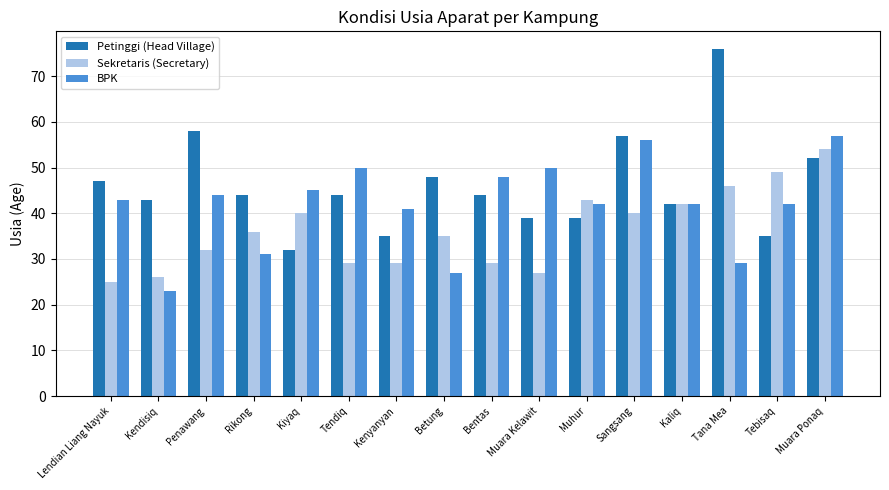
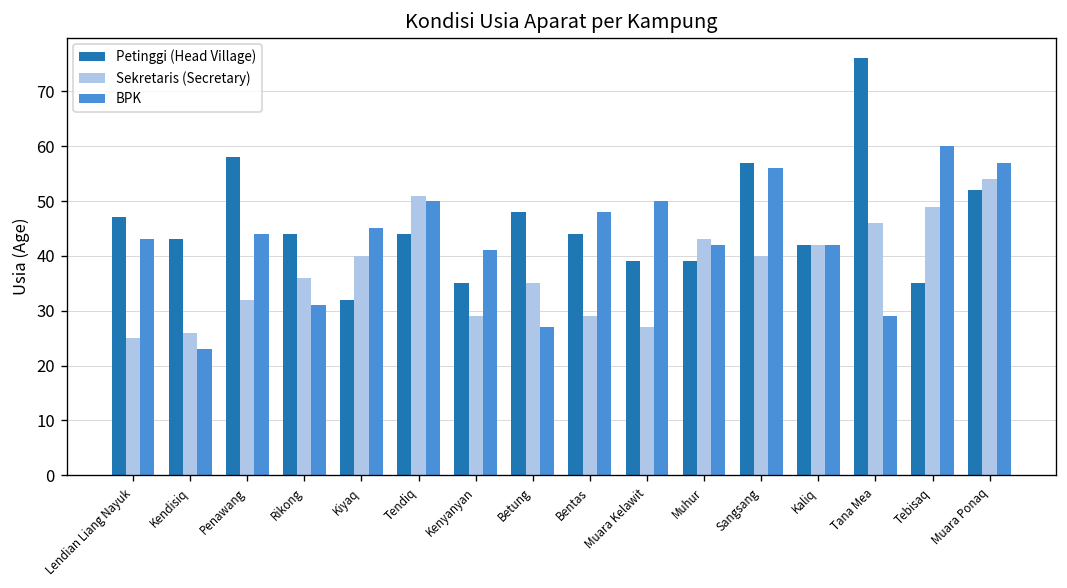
  {
    "Petinggi (Head Village)": {
      "Lendian Liang Nayuk": 47,
      "Kendisiq": 43,
      "Penawang": 58,
      "Rikong": 44,
      "Kiyaq": 32,
      "Tendiq": 44,
      "Kenyanyan": 35,
      "Betung": 48,
      "Bentas": 44,
      "Muara Kelawit": 39,
      "Muhur": 39,
      "Sangsang": 57,
      "Kaliq": 42,
      "Tana Mea": 76,
      "Tebisaq": 35,
      "Muara Ponaq": 52
    },
    "Sekretaris (Secretary)": {
      "Lendian Liang Nayuk": 25,
      "Kendisiq": 26,
      "Penawang": 32,
      "Rikong": 36,
      "Kiyaq": 40,
-     "Tendiq": 29,
+     "Tendiq": 51,
      "Kenyanyan": 29,
      "Betung": 35,
      "Bentas": 29,
      "Muara Kelawit": 27,
      "Muhur": 43,
      "Sangsang": 40,
      "Kaliq": 42,
      "Tana Mea": 46,
      "Tebisaq": 49,
      "Muara Ponaq": 54
    },
    "BPK": {
      "Lendian Liang Nayuk": 43,
      "Kendisiq": 23,
      "Penawang": 44,
      "Rikong": 31,
      "Kiyaq": 45,
      "Tendiq": 50,
      "Kenyanyan": 41,
      "Betung": 27,
      "Bentas": 48,
      "Muara Kelawit": 50,
      "Muhur": 42,
      "Sangsang": 56,
      "Kaliq": 42,
      "Tana Mea": 29,
-     "Tebisaq": 42,
+     "Tebisaq": 60,
      "Muara Ponaq": 57
    }
  }
